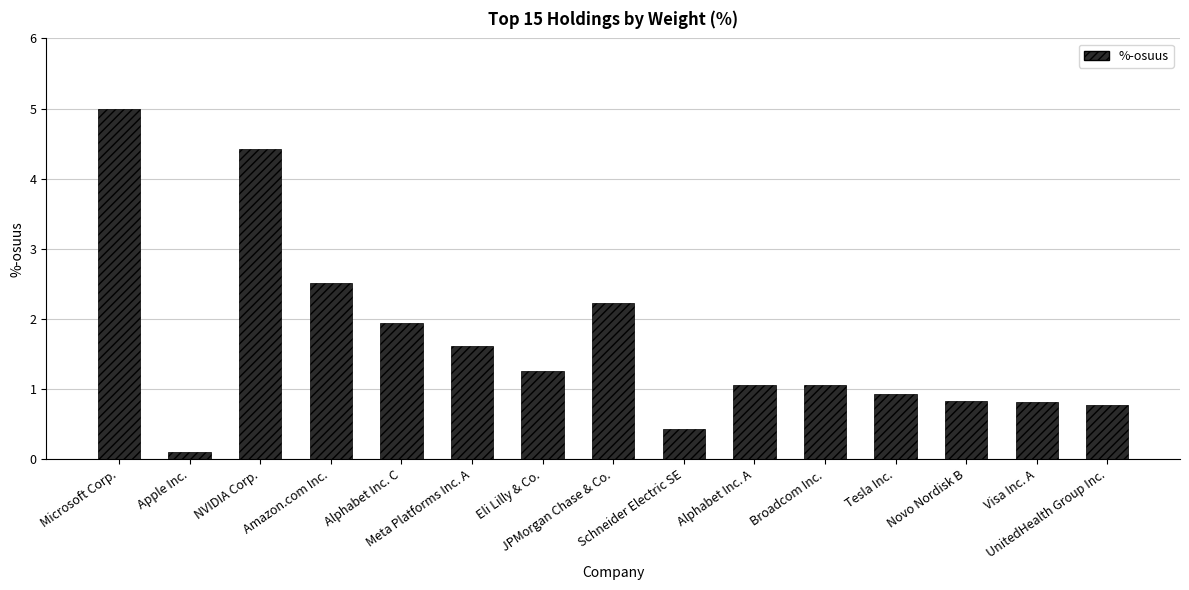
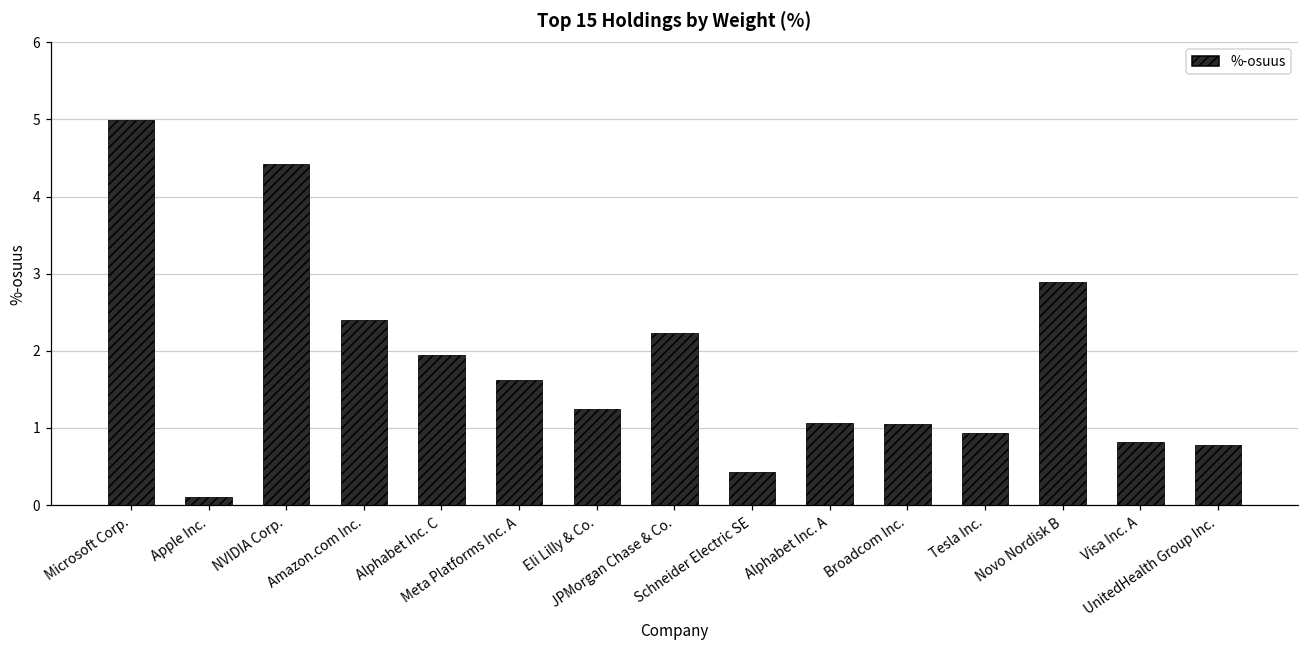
  {
    "Microsoft Corp.": 5.0,
    "Apple Inc.": 0.1,
    "NVIDIA Corp.": 4.4,
-   "Amazon.com Inc.": 2.5,
+   "Amazon.com Inc.": 2.4,
    "Alphabet Inc. C": 1.9,
    "Meta Platforms Inc. A": 1.6,
    "Eli Lilly & Co.": 1.3,
    "JPMorgan Chase & Co.": 2.2,
    "Schneider Electric SE": 0.4,
    "Alphabet Inc. A": 1.1,
    "Broadcom Inc.": 1.1,
    "Tesla Inc.": 0.9,
-   "Novo Nordisk B": 0.8,
+   "Novo Nordisk B": 2.9,
    "Visa Inc. A": 0.8,
    "UnitedHealth Group Inc.": 0.8
  }
